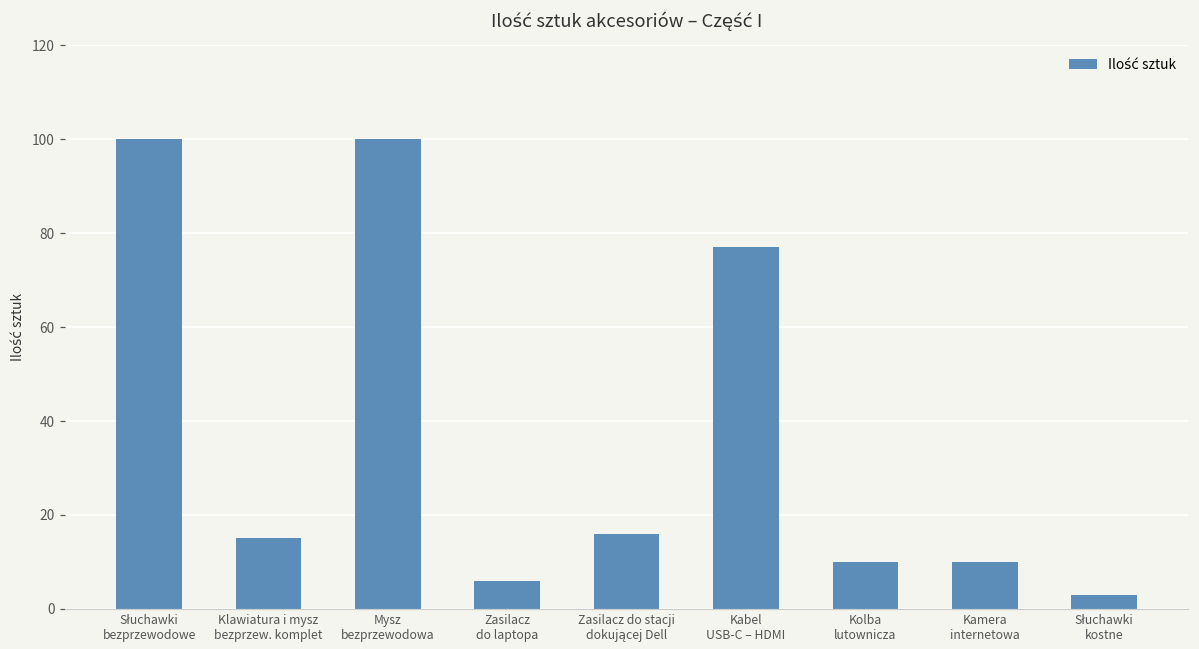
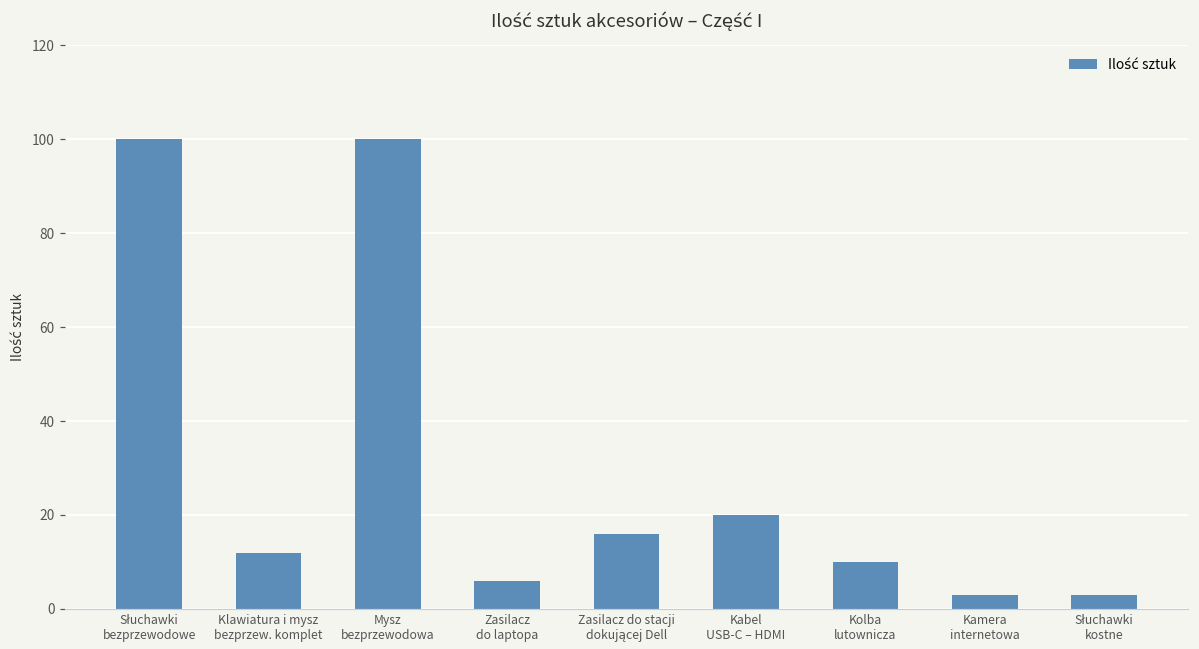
  {
    "Słuchawki bezprzewodowe": 100,
-   "Klawiatura i mysz bezprzew. komplet": 15,
+   "Klawiatura i mysz bezprzew. komplet": 12,
    "Mysz bezprzewodowa": 100,
    "Zasilacz do laptopa": 6,
    "Zasilacz do stacji dokującej Dell": 16,
-   "Kabel USB-C – HDMI": 77,
+   "Kabel USB-C – HDMI": 20,
    "Kolba lutownicza": 10,
-   "Kamera internetowa": 10,
+   "Kamera internetowa": 3,
    "Słuchawki kostne": 3
  }
